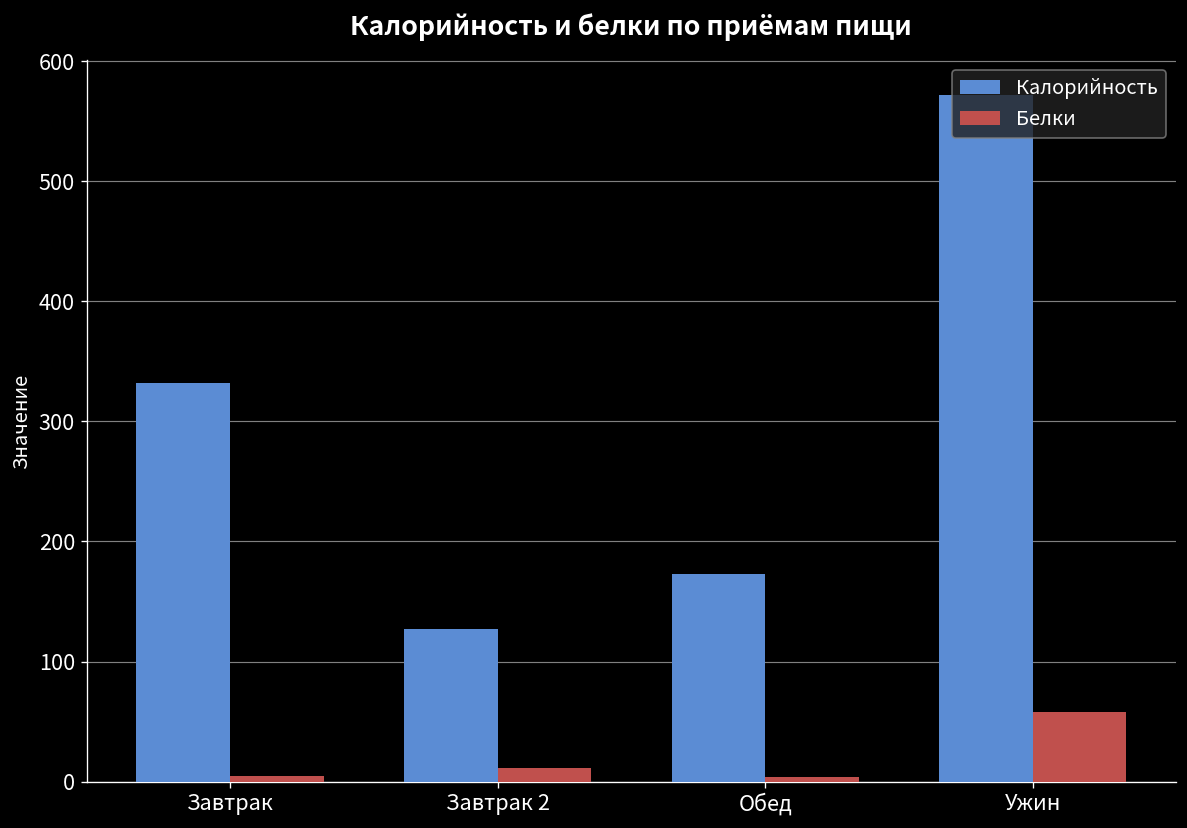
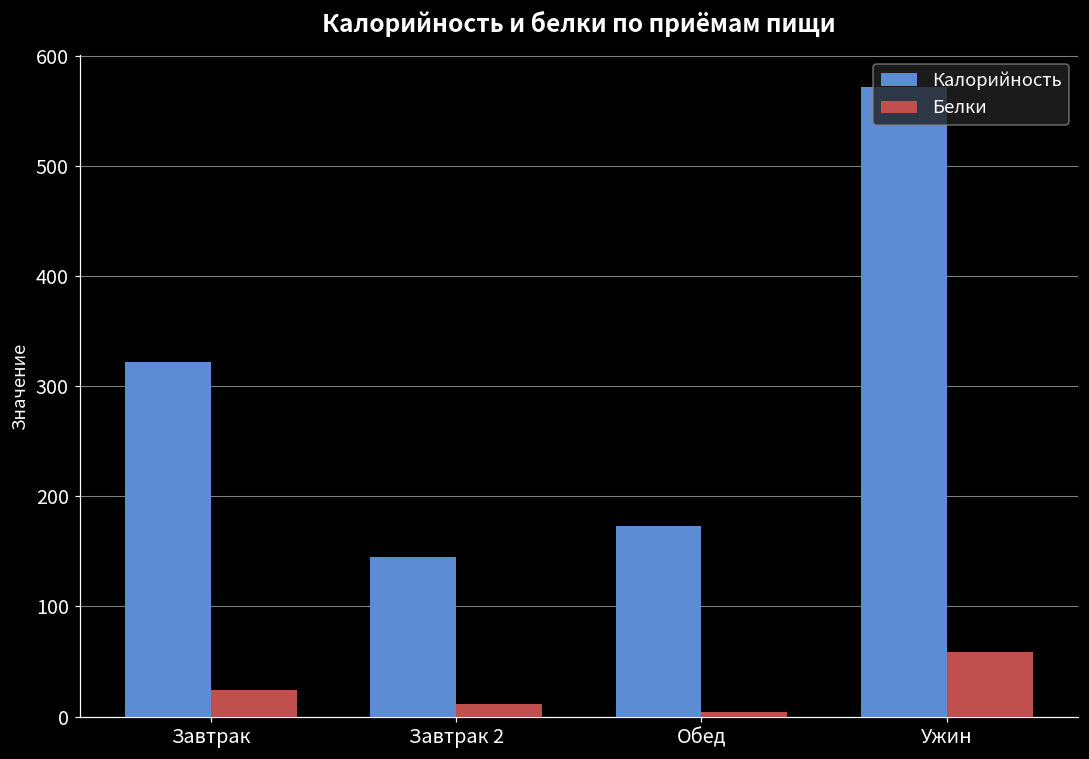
  {
    "Калорийность": {
-     "Завтрак": 332,
-     "Завтрак 2": 127,
+     "Завтрак": 322,
+     "Завтрак 2": 145,
      "Обед": 173
    },
    "Белки": {
-     "Завтрак": 4,
+     "Завтрак": 24,
      "Завтрак 2": 12,
      "Обед": 4,
      "Ужин": 58
    }
  }
